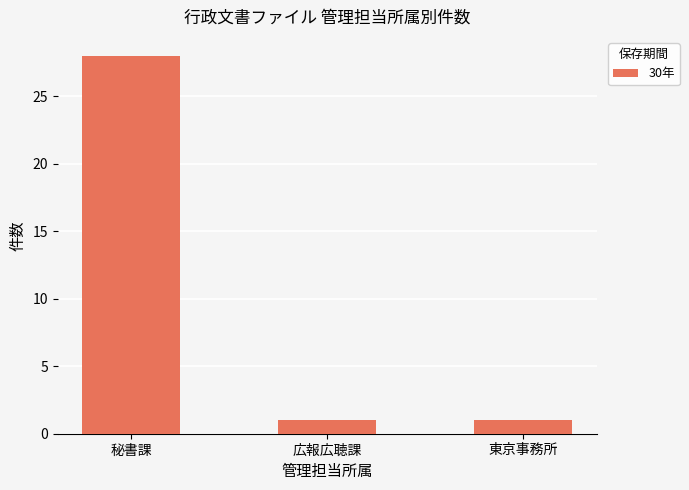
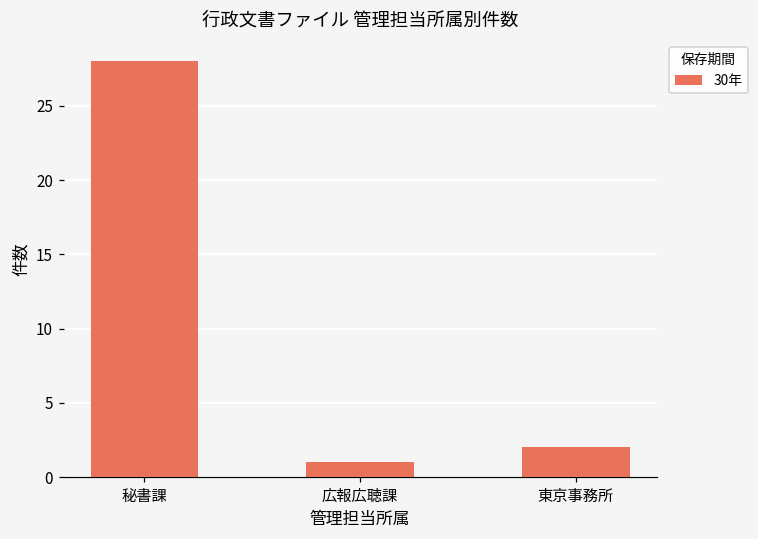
  {
    "秘書課": 28,
    "広報広聴課": 1,
-   "東京事務所": 1
+   "東京事務所": 2
  }
